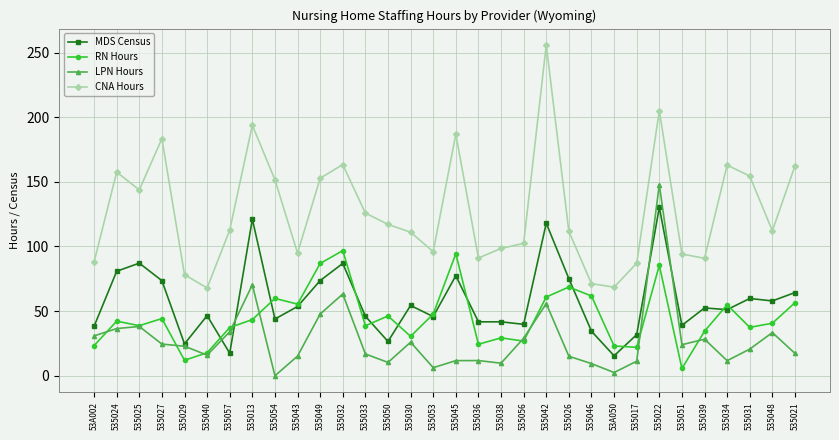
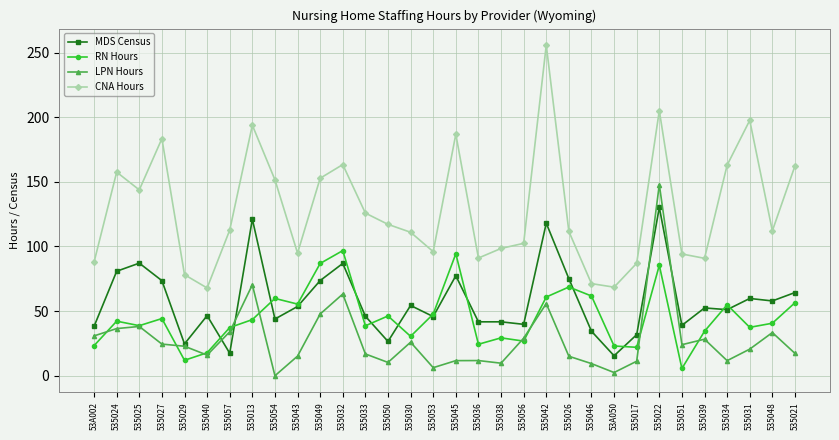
  {
    "MDS Census": {
      "53A002": 38,
      "535024": 81,
      "535025": 87,
      "535027": 74,
      "535040": 47,
      "535057": 17,
      "535013": 121,
      "535054": 44,
      "535049": 74,
      "535032": 87,
      "535033": 46,
      "535050": 27,
      "535030": 54,
      "535045": 77,
      "535036": 42,
      "535038": 42,
      "535056": 40,
      "535042": 118,
      "535026": 75,
      "535046": 34,
      "53A050": 15,
      "535017": 32,
      "535022": 130,
      "535051": 39,
      "535039": 52,
      "535034": 51,
      "535031": 60,
      "535048": 58,
      "535021": 64
    },
    "CNA Hours": {
      "53A002": 88,
      "535024": 158,
      "535025": 144,
      "535027": 183,
      "535029": 78,
      "535040": 68,
      "535057": 113,
      "535013": 194,
      "535054": 152,
      "535043": 95,
      "535049": 153,
      "535032": 163,
      "535033": 126,
      "535050": 117,
      "535030": 111,
      "535053": 96,
      "535045": 187,
      "535036": 91,
      "535038": 98,
      "535056": 102,
      "535042": 256,
      "535026": 112,
      "535046": 71,
      "53A050": 69,
      "535017": 87,
      "535022": 205,
      "535051": 94,
      "535039": 91,
      "535034": 163,
-     "535031": 155,
+     "535031": 198,
      "535048": 112,
      "535021": 162
    }
  }
